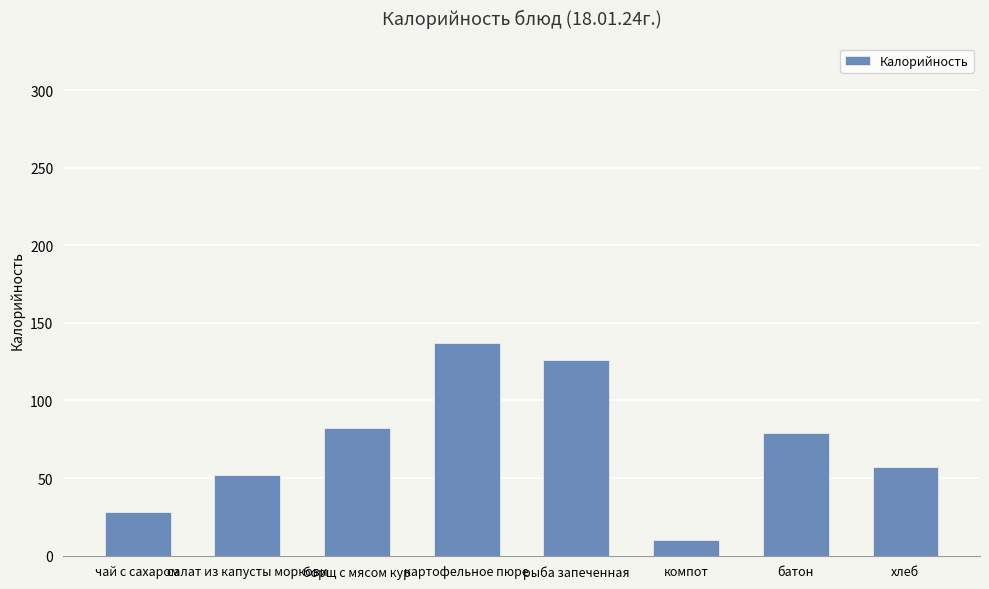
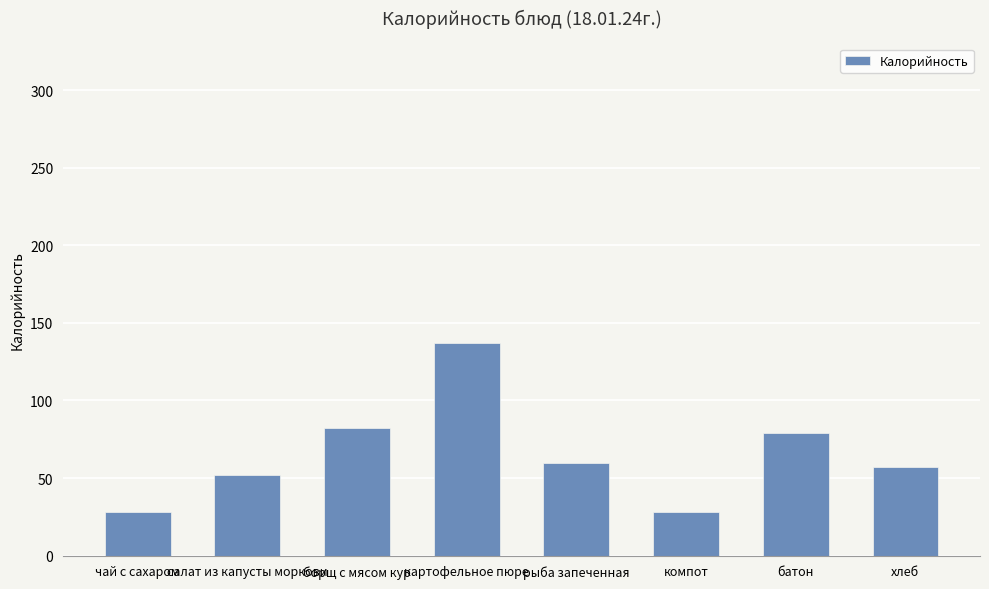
  {
    "картофельное пюре": 137,
-   "рыба запеченная": 126,
-   "компот": 10,
+   "рыба запеченная": 60,
+   "компот": 28,
    "батон": 79,
    "хлеб": 57
  }
